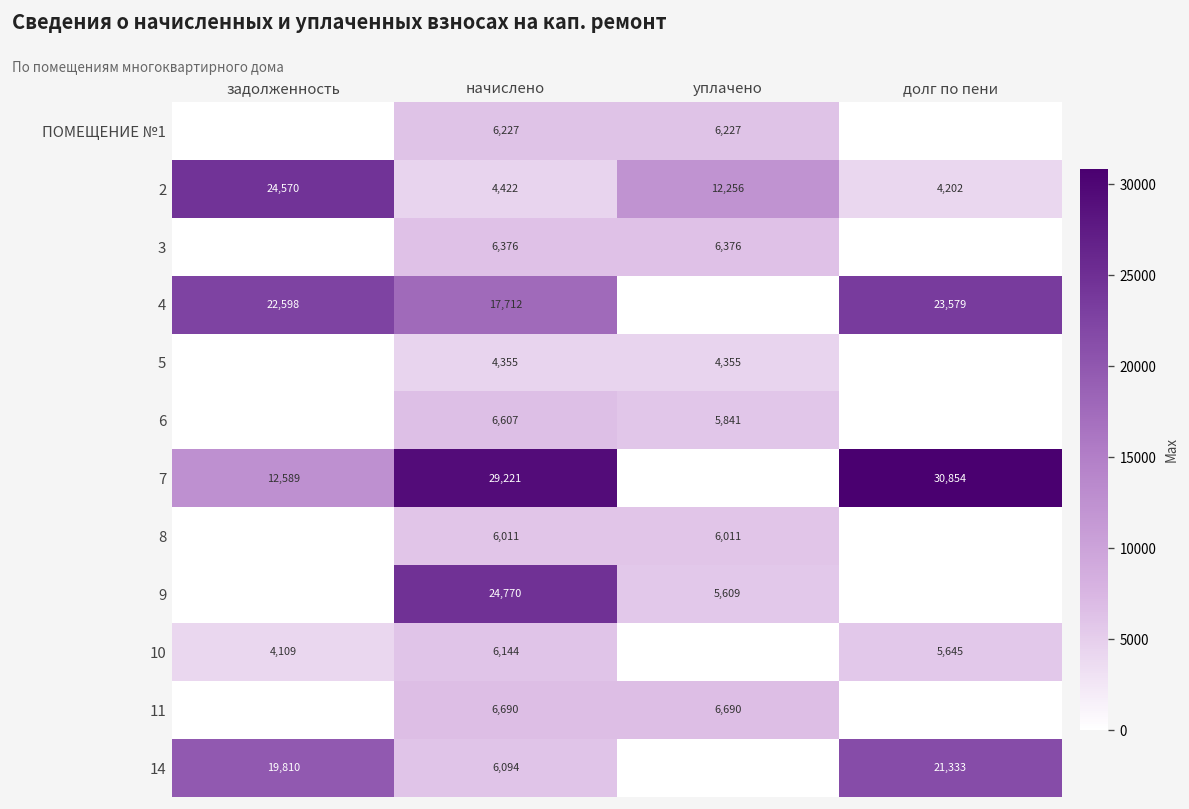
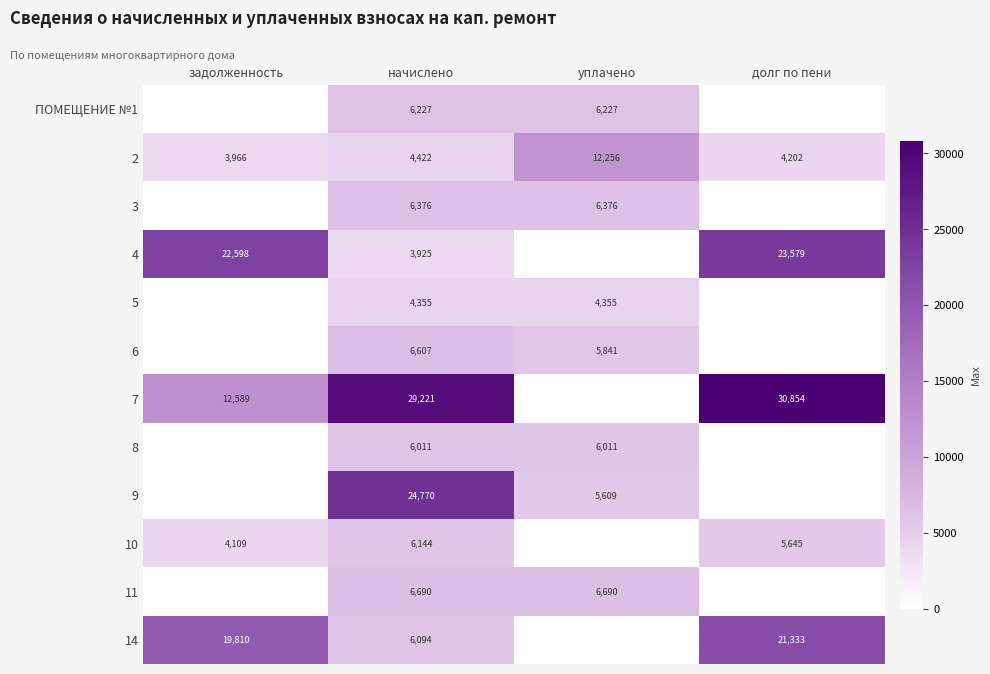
  {
    "ПОМЕЩЕНИЕ №1": {
      "начислено": "6,227",
      "уплачено": "6,227"
    },
    "2": {
-     "задолженность": "24,570",
+     "задолженность": "3,966",
      "начислено": "4,422",
      "уплачено": "12,256",
      "долг по пени": "4,202"
    },
    "3": {
      "начислено": "6,376",
      "уплачено": "6,376"
    },
    "4": {
      "задолженность": "22,598",
-     "начислено": "17,712",
+     "начислено": "3,925",
      "долг по пени": "23,579"
    },
    "5": {
      "начислено": "4,355",
      "уплачено": "4,355"
    },
    "6": {
      "начислено": "6,607",
      "уплачено": "5,841"
    },
    "7": {
      "задолженность": "12,589",
      "начислено": "29,221",
      "долг по пени": "30,854"
    },
    "8": {
      "начислено": "6,011",
      "уплачено": "6,011"
    },
    "9": {
      "начислено": "24,770",
      "уплачено": "5,609"
    },
    "10": {
      "задолженность": "4,109",
      "начислено": "6,144",
      "долг по пени": "5,645"
    },
    "11": {
      "начислено": "6,690",
      "уплачено": "6,690"
    },
    "14": {
      "задолженность": "19,810",
      "начислено": "6,094",
      "долг по пени": "21,333"
    }
  }
